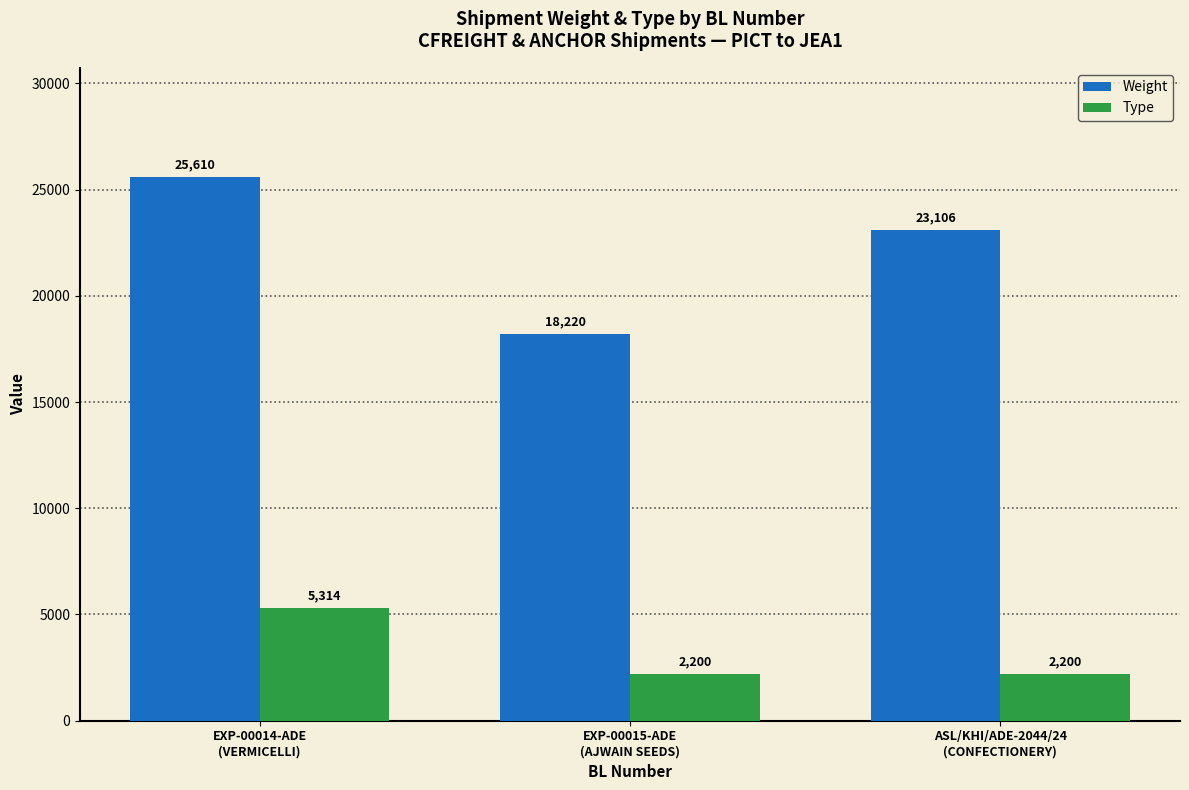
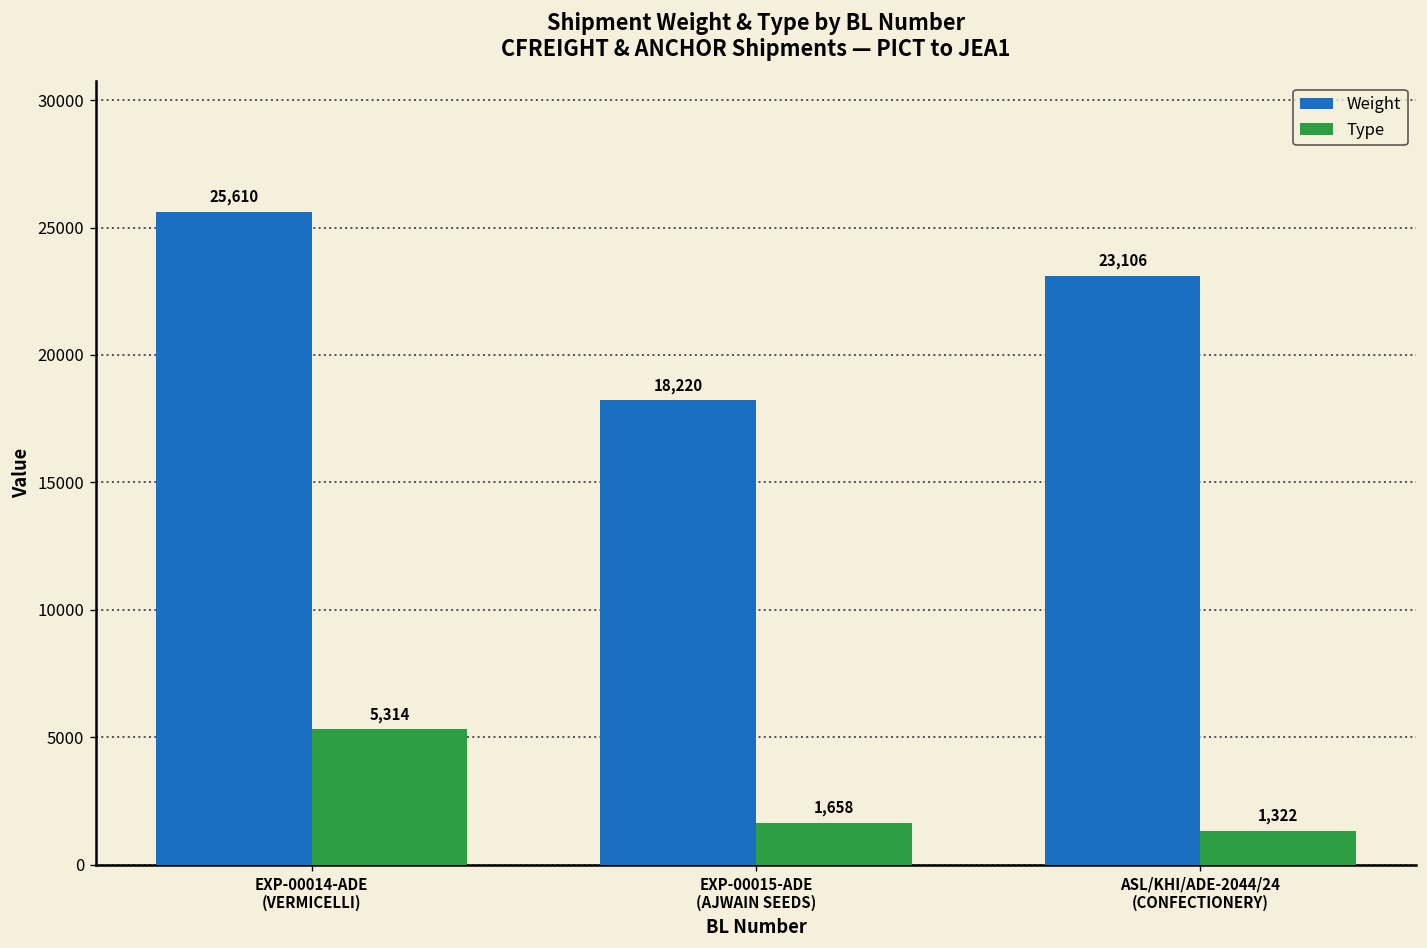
  {
    "Weight": {
      "EXP-00014-ADE (VERMICELLI)": "25,610",
      "EXP-00015-ADE (AJWAIN SEEDS)": "18,220",
      "ASL/KHI/ADE-2044/24 (CONFECTIONERY)": "23,106"
    },
    "Type": {
      "EXP-00014-ADE (VERMICELLI)": "5,314",
-     "EXP-00015-ADE (AJWAIN SEEDS)": "2,200",
-     "ASL/KHI/ADE-2044/24 (CONFECTIONERY)": "2,200"
+     "EXP-00015-ADE (AJWAIN SEEDS)": "1,658",
+     "ASL/KHI/ADE-2044/24 (CONFECTIONERY)": "1,322"
    }
  }
